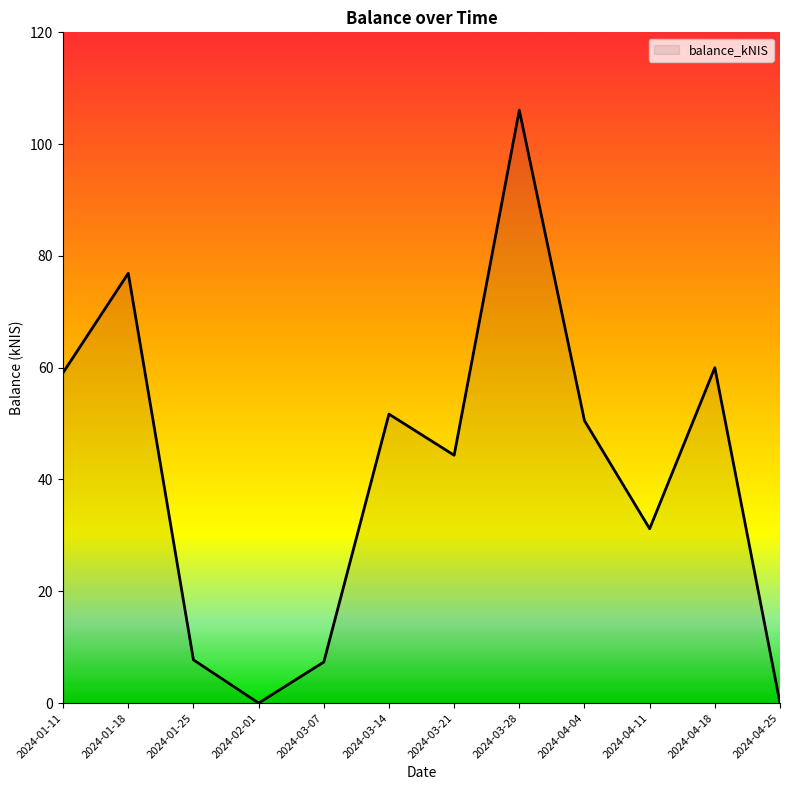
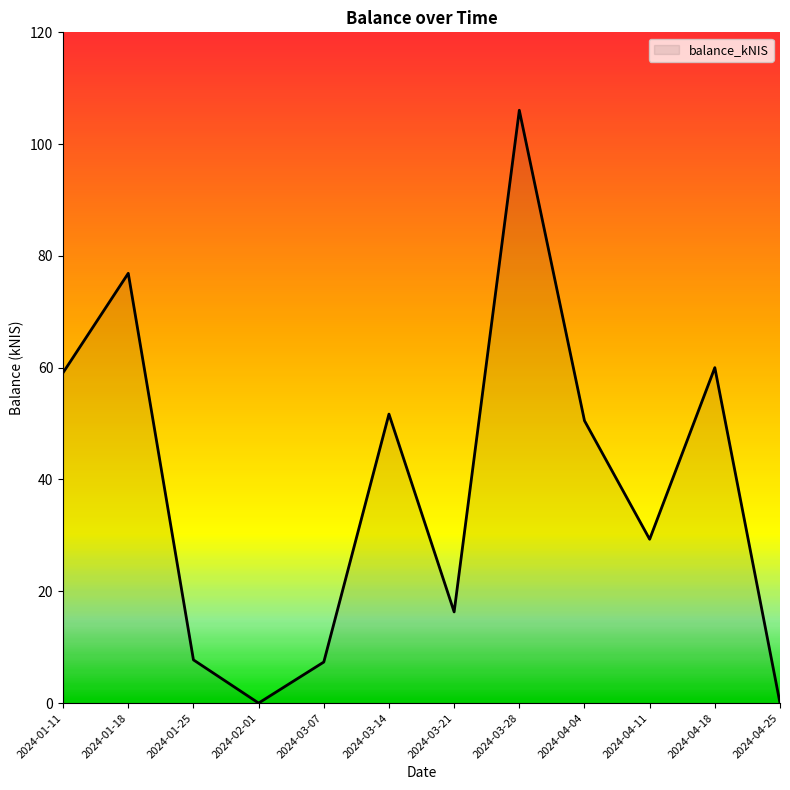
  {
    "2024-01-11": 59,
    "2024-01-18": 77,
    "2024-01-25": 8,
    "2024-02-01": 0,
    "2024-03-07": 7,
    "2024-03-14": 52,
-   "2024-03-21": 44,
+   "2024-03-21": 16,
    "2024-03-28": 106,
    "2024-04-04": 51,
-   "2024-04-11": 31,
+   "2024-04-11": 29,
    "2024-04-18": 60,
    "2024-04-25": 0
  }
